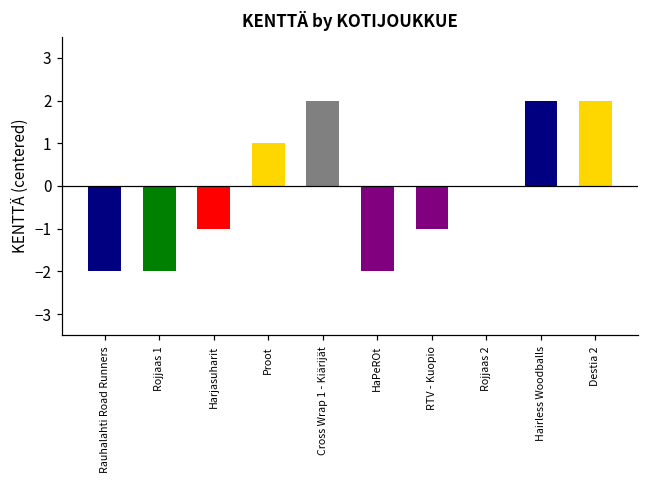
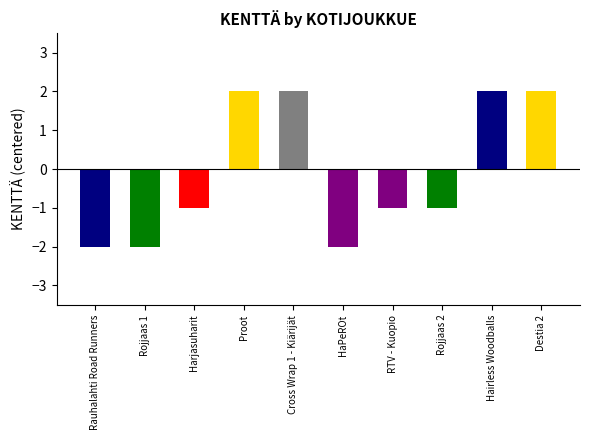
  {
    "Rauhalahti Road Runners": -2.0,
    "Rojjaas 1": -2.0,
    "Harjasuharit": -1.0,
-   "Proot": 1.0,
+   "Proot": 2.0,
    "Cross Wrap 1 - Kiärijät": 2.0,
    "HaPeROt": -2.0,
    "RTV - Kuopio": -1.0,
-   "Rojjaas 2": 0.0,
+   "Rojjaas 2": -1.0,
    "Hairless Woodballs": 2.0,
    "Destia 2": 2.0
  }
